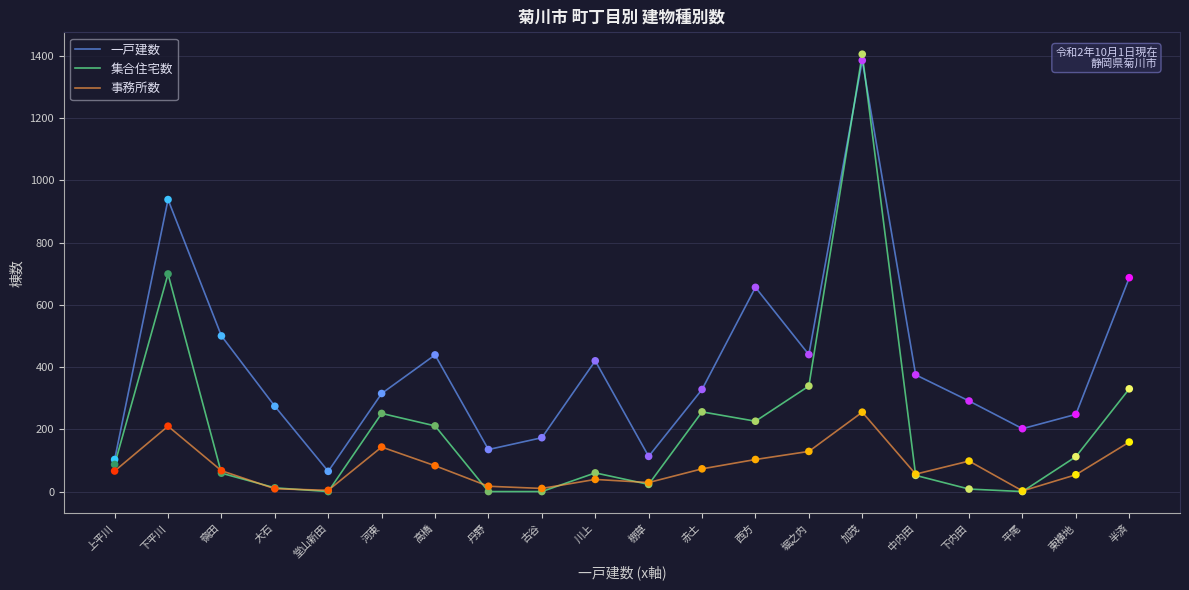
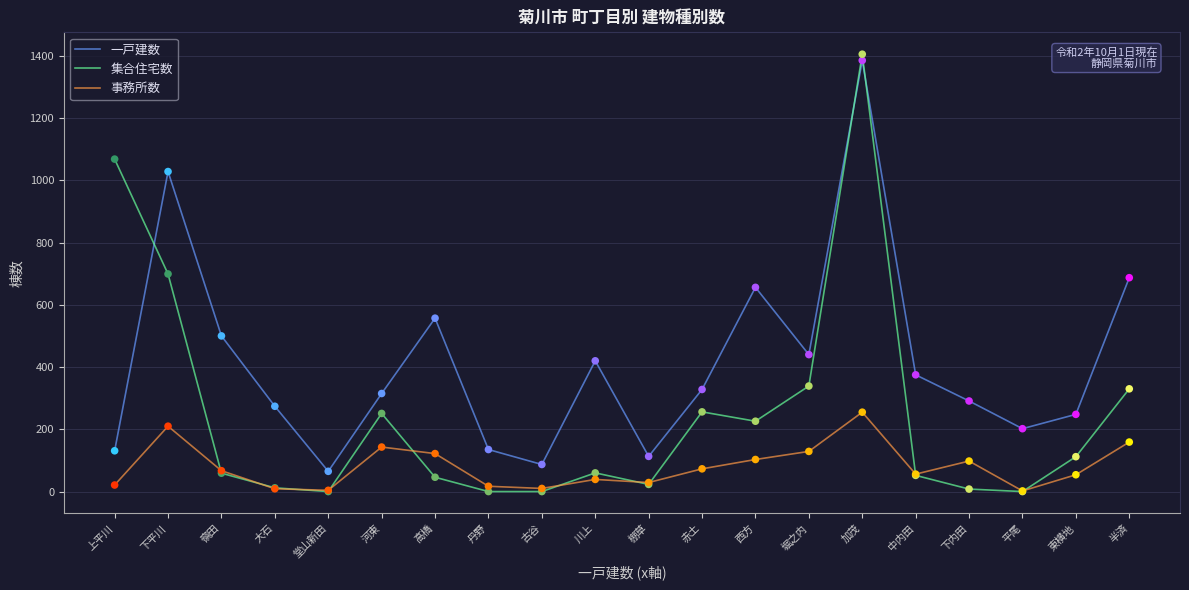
  {
    "一戸建数": {
-     "上平川": 100,
-     "下平川": 940,
+     "上平川": 130,
+     "下平川": 1030,
      "嶺田": 500,
      "大石": 270,
      "堂山新田": 70,
      "河東": 320,
-     "高橋": 440,
+     "高橋": 560,
      "丹野": 140,
-     "古谷": 170,
+     "古谷": 90,
      "川上": 420,
      "棚草": 110,
      "赤土": 330,
      "西方": 660,
      "堀之内": 440,
      "加茂": 1390,
      "中内田": 380,
      "下内田": 290,
      "平尾": 200,
      "東横地": 250,
      "半済": 690
    },
    "集合住宅数": {
-     "上平川": 90,
+     "上平川": 1070,
      "下平川": 700,
      "河東": 250,
-     "高橋": 210,
+     "高橋": 50,
      "丹野": 0,
      "古谷": 0,
      "川上": 60,
      "赤土": 260,
      "西方": 230,
      "堀之内": 340,
      "加茂": 1410,
      "下内田": 10,
      "東横地": 110,
      "半済": 330
    },
    "事務所数": {
-     "上平川": 70,
+     "上平川": 20,
      "下平川": 210,
      "河東": 140,
-     "高橋": 80,
+     "高橋": 120,
      "丹野": 20,
      "古谷": 10,
      "川上": 40,
      "赤土": 70,
      "西方": 100,
      "堀之内": 130,
      "加茂": 260,
      "下内田": 100,
      "東横地": 50,
      "半済": 160
    }
  }
